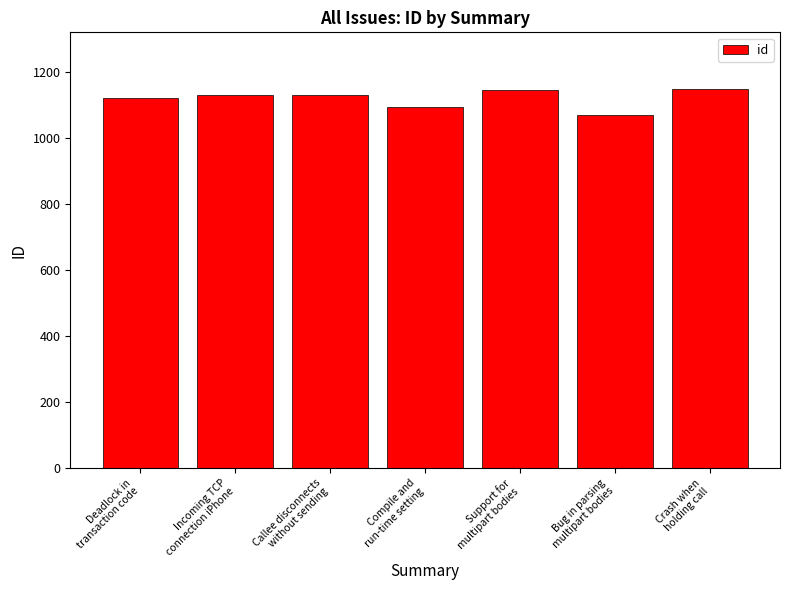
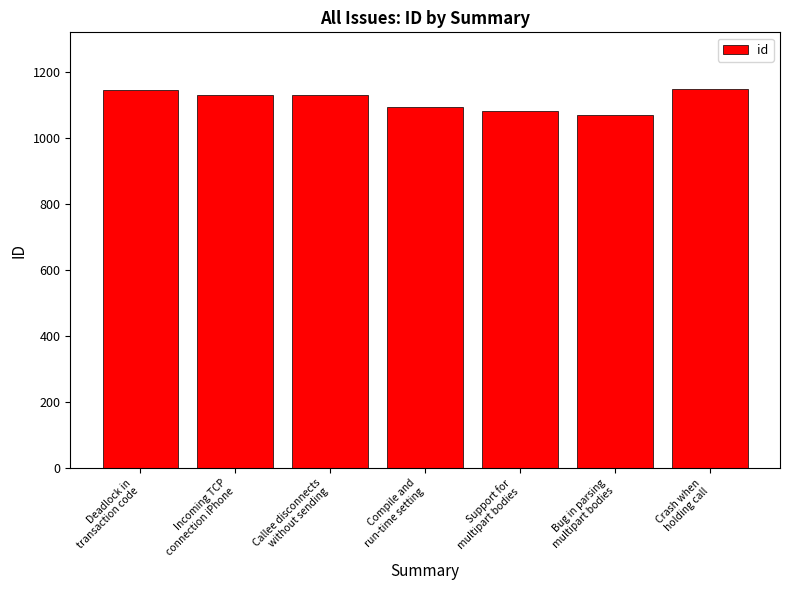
  {
-   "Deadlock in transaction code": 1120,
+   "Deadlock in transaction code": 1150,
    "Incoming TCP connection iPhone": 1130,
    "Callee disconnects without sending": 1130,
    "Compile and run-time setting": 1100,
-   "Support for multipart bodies": 1150,
+   "Support for multipart bodies": 1080,
    "Bug in parsing multipart bodies": 1070,
    "Crash when holding call": 1150
  }
